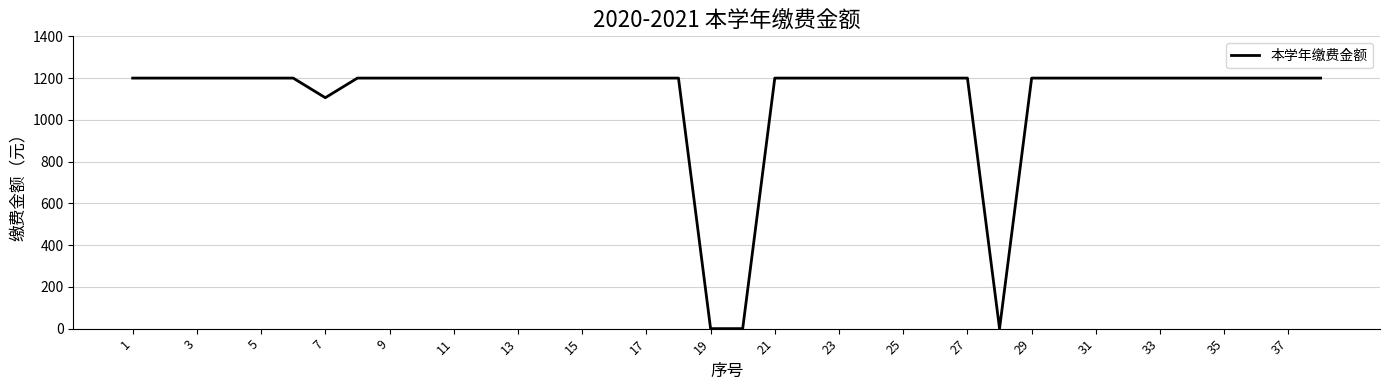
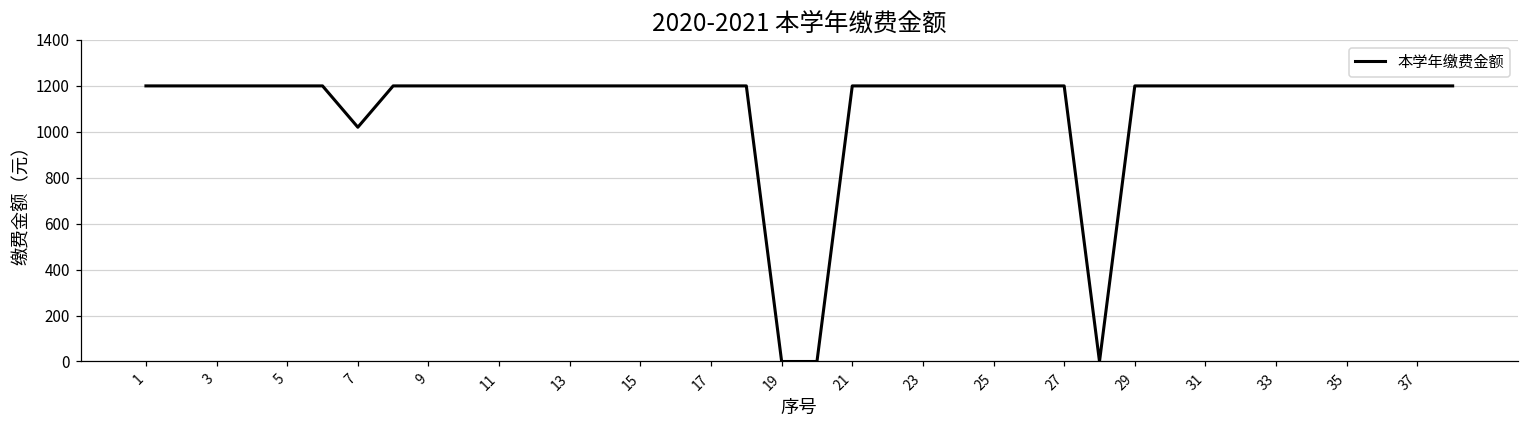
  {
    "1": 1200,
    "3": 1200,
    "5": 1200,
-   "7": 1110,
+   "7": 1020,
    "9": 1200,
    "11": 1200,
    "13": 1200,
    "15": 1200,
    "17": 1200,
    "19": 0,
    "21": 1200,
    "23": 1200,
    "25": 1200,
    "27": 1200,
    "29": 1200,
    "31": 1200,
    "33": 1200,
    "35": 1200,
    "37": 1200
  }
